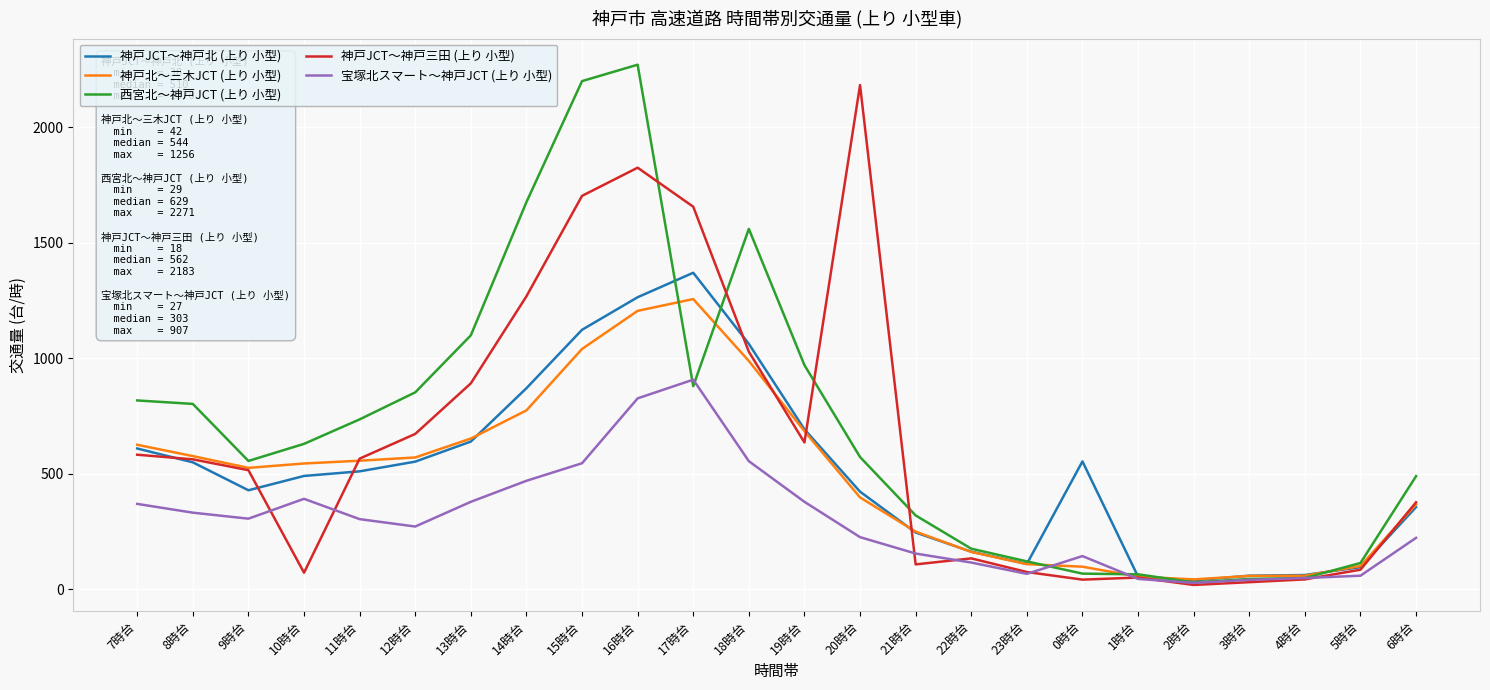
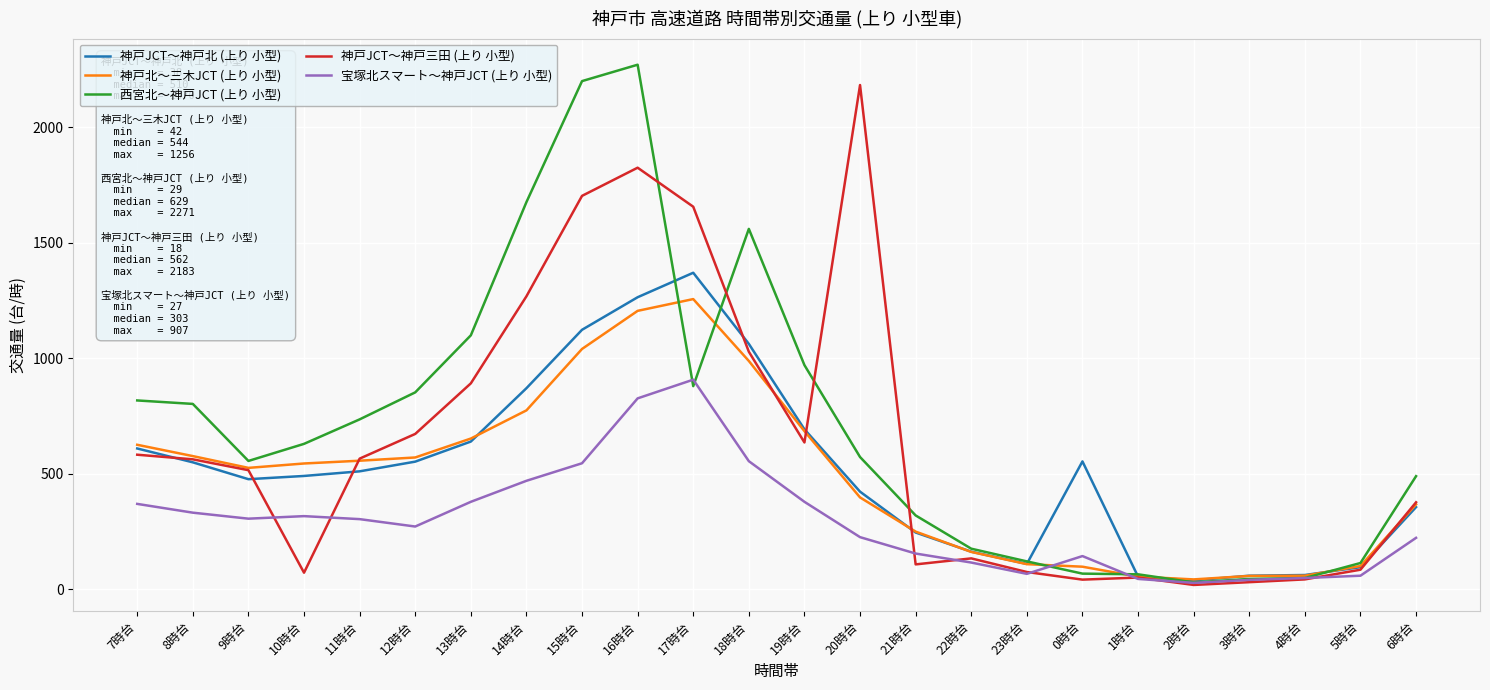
  {
    "神戸JCT～神戸北 (上り 小型)": {
      "7時台": 610,
      "8時台": 550,
-     "9時台": 430,
+     "9時台": 480,
      "10時台": 490,
      "11時台": 510,
      "12時台": 550,
      "13時台": 640,
      "14時台": 870,
      "15時台": 1120,
      "16時台": 1260,
      "17時台": 1370,
      "18時台": 1060,
      "20時台": 420,
      "0時台": 550,
      "6時台": 360
    },
    "神戸北～三木JCT (上り 小型)": {
      "7時台": 630,
      "8時台": 580,
      "10時台": 540,
      "12時台": 570,
      "13時台": 650,
      "14時台": 770,
      "15時台": 1040,
      "16時台": 1210,
      "17時台": 1260,
      "18時台": 990,
      "20時台": 400,
      "0時台": 100
    },
    "西宮北～神戸JCT (上り 小型)": {
      "7時台": 820,
      "8時台": 800,
      "9時台": 560,
      "10時台": 630,
      "11時台": 740,
      "12時台": 850,
      "13時台": 1100,
      "14時台": 1680,
      "15時台": 2200,
      "16時台": 2270,
      "17時台": 880,
      "18時台": 1560,
      "19時台": 970,
      "20時台": 570,
      "21時台": 320,
      "22時台": 180,
      "0時台": 70,
      "5時台": 110,
      "6時台": 490
    },
    "神戸JCT～神戸三田 (上り 小型)": {
      "7時台": 580,
      "8時台": 560,
      "10時台": 70,
      "12時台": 670,
      "13時台": 890,
      "14時台": 1270,
      "15時台": 1700,
      "16時台": 1830,
      "17時台": 1660,
      "18時台": 1030,
      "19時台": 640,
      "20時台": 2180,
      "21時台": 110,
      "22時台": 130,
      "0時台": 40
    },
    "宝塚北スマート～神戸JCT (上り 小型)": {
      "7時台": 370,
      "8時台": 330,
      "9時台": 310,
-     "10時台": 390,
+     "10時台": 320,
      "11時台": 300,
      "12時台": 270,
      "13時台": 380,
      "14時台": 470,
      "15時台": 550,
      "16時台": 830,
      "17時台": 910,
      "18時台": 550,
      "19時台": 380,
      "20時台": 230,
      "21時台": 150,
      "22時台": 120,
      "0時台": 140,
      "5時台": 60,
      "6時台": 220
    }
  }
